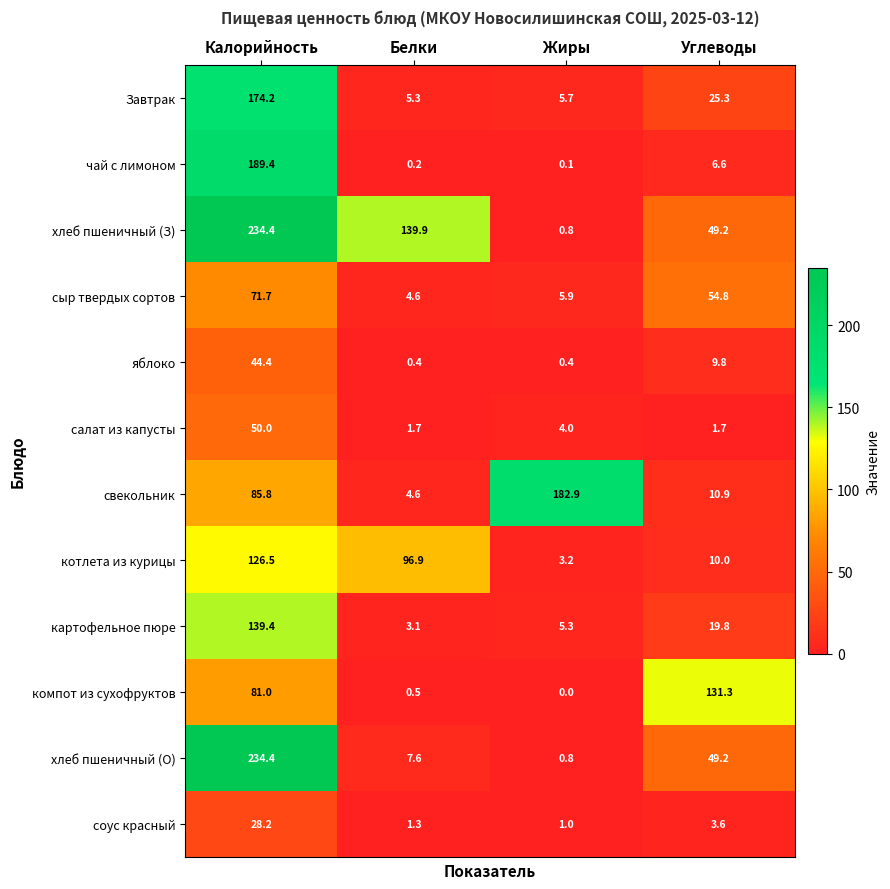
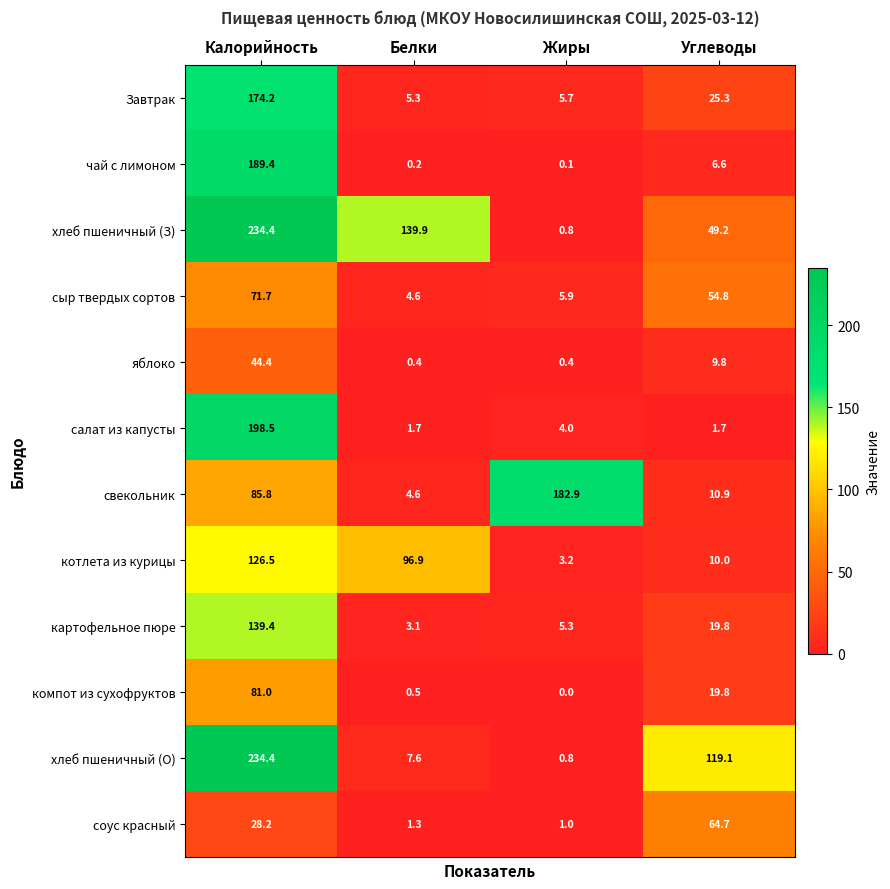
  {
    "Завтрак": {
      "Калорийность": 174.2,
      "Белки": 5.3,
      "Жиры": 5.7,
      "Углеводы": 25.3
    },
    "чай с лимоном": {
      "Калорийность": 189.4,
      "Белки": 0.2,
      "Жиры": 0.1,
      "Углеводы": 6.6
    },
    "хлеб пшеничный (З)": {
      "Калорийность": 234.4,
      "Белки": 139.9,
      "Жиры": 0.8,
      "Углеводы": 49.2
    },
    "сыр твердых сортов": {
      "Калорийность": 71.7,
      "Белки": 4.6,
      "Жиры": 5.9,
      "Углеводы": 54.8
    },
    "яблоко": {
      "Калорийность": 44.4,
      "Белки": 0.4,
      "Жиры": 0.4,
      "Углеводы": 9.8
    },
    "салат из капусты": {
-     "Калорийность": 50.0,
+     "Калорийность": 198.5,
      "Белки": 1.7,
      "Жиры": 4.0,
      "Углеводы": 1.7
    },
    "свекольник": {
      "Калорийность": 85.8,
      "Белки": 4.6,
      "Жиры": 182.9,
      "Углеводы": 10.9
    },
    "котлета из курицы": {
      "Калорийность": 126.5,
      "Белки": 96.9,
      "Жиры": 3.2,
      "Углеводы": 10.0
    },
    "картофельное пюре": {
      "Калорийность": 139.4,
      "Белки": 3.1,
      "Жиры": 5.3,
      "Углеводы": 19.8
    },
    "компот из сухофруктов": {
      "Калорийность": 81.0,
      "Белки": 0.5,
      "Жиры": 0.0,
-     "Углеводы": 131.3
+     "Углеводы": 19.8
    },
    "хлеб пшеничный (О)": {
      "Калорийность": 234.4,
      "Белки": 7.6,
      "Жиры": 0.8,
-     "Углеводы": 49.2
+     "Углеводы": 119.1
    },
    "соус красный": {
      "Калорийность": 28.2,
      "Белки": 1.3,
      "Жиры": 1.0,
-     "Углеводы": 3.6
+     "Углеводы": 64.7
    }
  }
